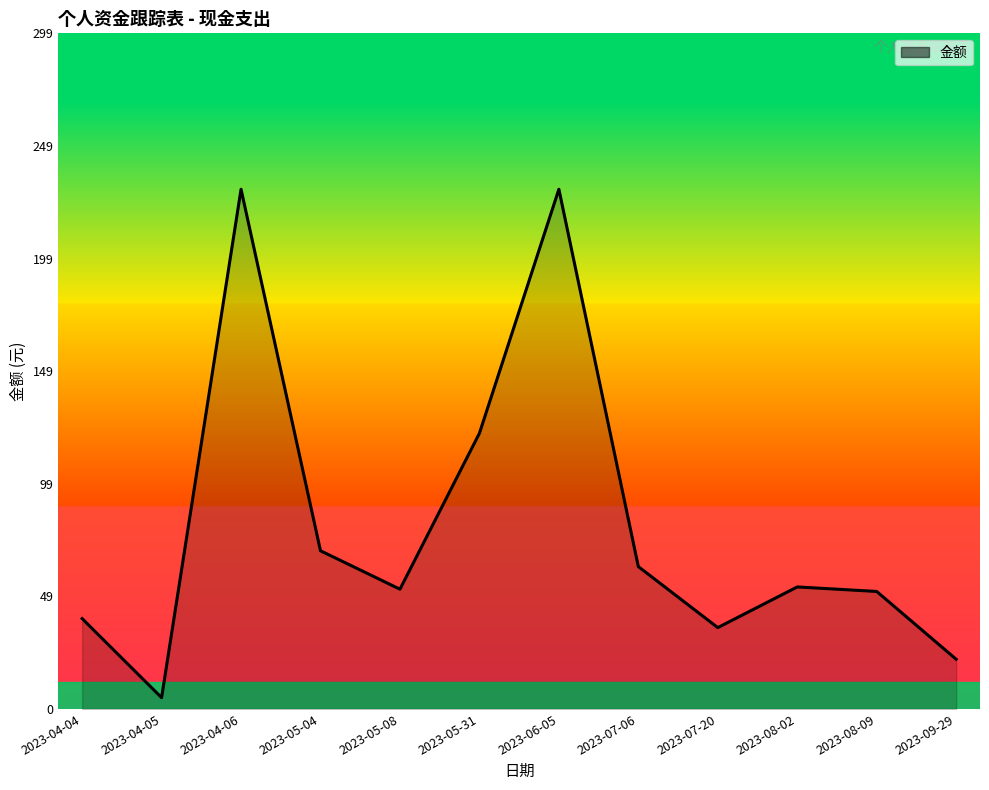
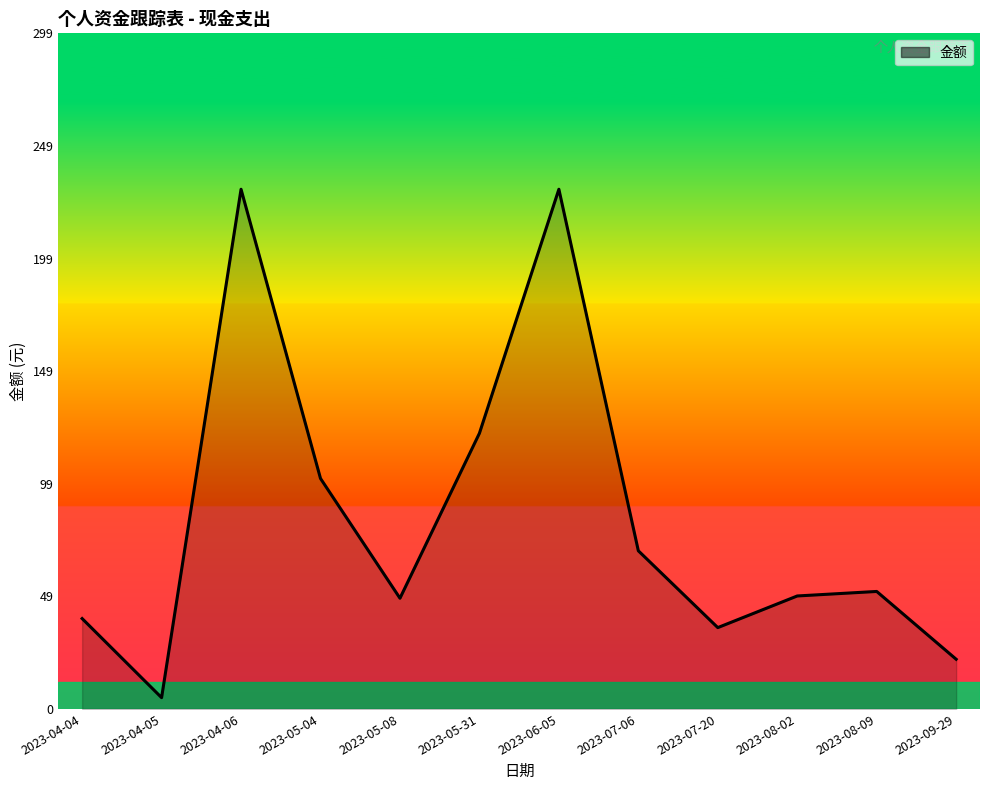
  {
    "2023-04-04": 40,
    "2023-04-06": 230,
-   "2023-05-04": 70,
-   "2023-05-08": 53,
+   "2023-05-04": 102,
+   "2023-05-08": 49,
    "2023-05-31": 122,
    "2023-06-05": 230,
-   "2023-07-06": 63,
+   "2023-07-06": 70,
    "2023-07-20": 36,
-   "2023-08-02": 54,
+   "2023-08-02": 50,
    "2023-08-09": 52,
    "2023-09-29": 22
  }
